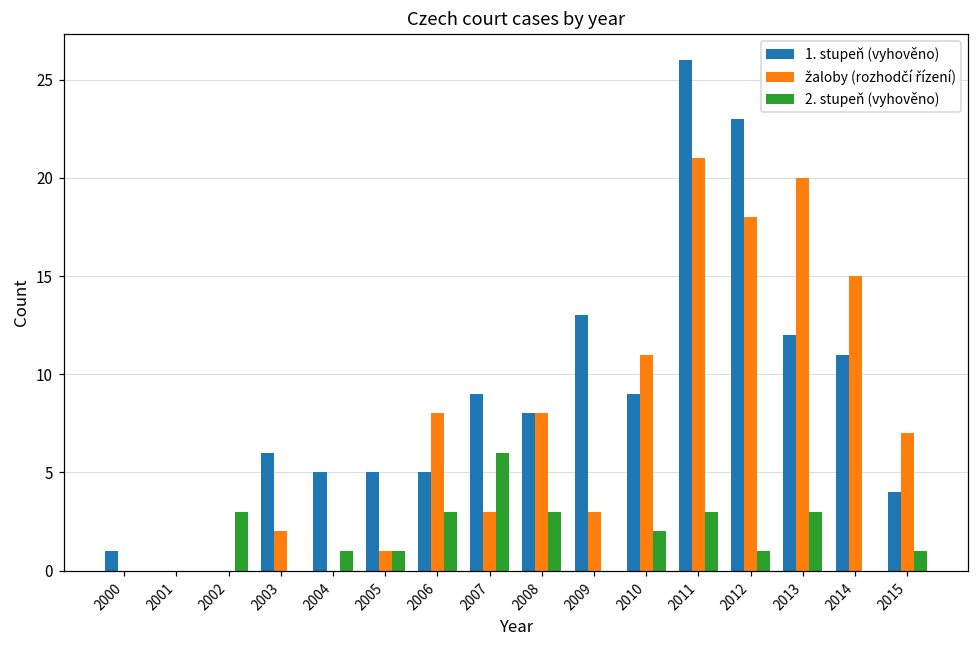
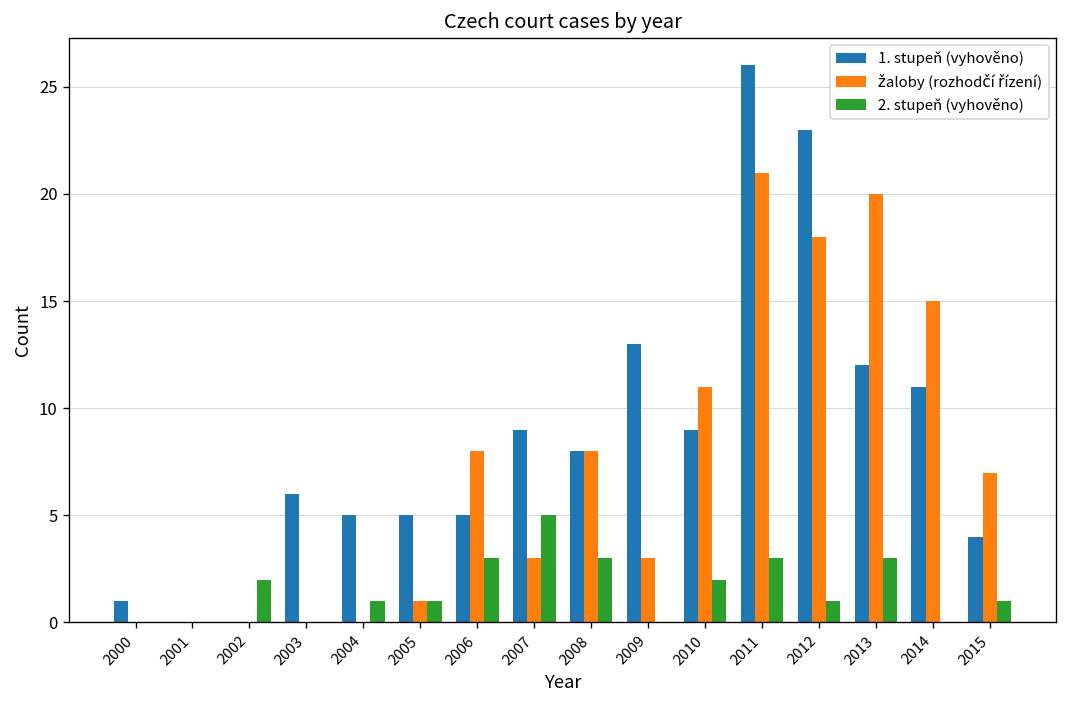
  {
    "1. stupeň (vyhověno)": {
      "2000": 1,
      "2001": 0,
      "2002": 0,
      "2003": 6,
      "2004": 5,
      "2005": 5,
      "2006": 5,
      "2007": 9,
      "2008": 8,
      "2009": 13,
      "2010": 9,
      "2011": 26,
      "2012": 23,
      "2013": 12,
      "2014": 11,
      "2015": 4
    },
    "žaloby (rozhodčí řízení)": {
      "2000": 0,
      "2001": 0,
      "2002": 0,
-     "2003": 2,
+     "2003": 0,
      "2004": 0,
      "2005": 1,
      "2006": 8,
      "2007": 3,
      "2008": 8,
      "2009": 3,
      "2010": 11,
      "2011": 21,
      "2012": 18,
      "2013": 20,
      "2014": 15,
      "2015": 7
    },
    "2. stupeň (vyhověno)": {
      "2000": 0,
      "2001": 0,
-     "2002": 3,
+     "2002": 2,
      "2003": 0,
      "2004": 1,
      "2005": 1,
      "2006": 3,
-     "2007": 6,
+     "2007": 5,
      "2008": 3,
      "2009": 0,
      "2010": 2,
      "2011": 3,
      "2012": 1,
      "2013": 3,
      "2014": 0,
      "2015": 1
    }
  }
